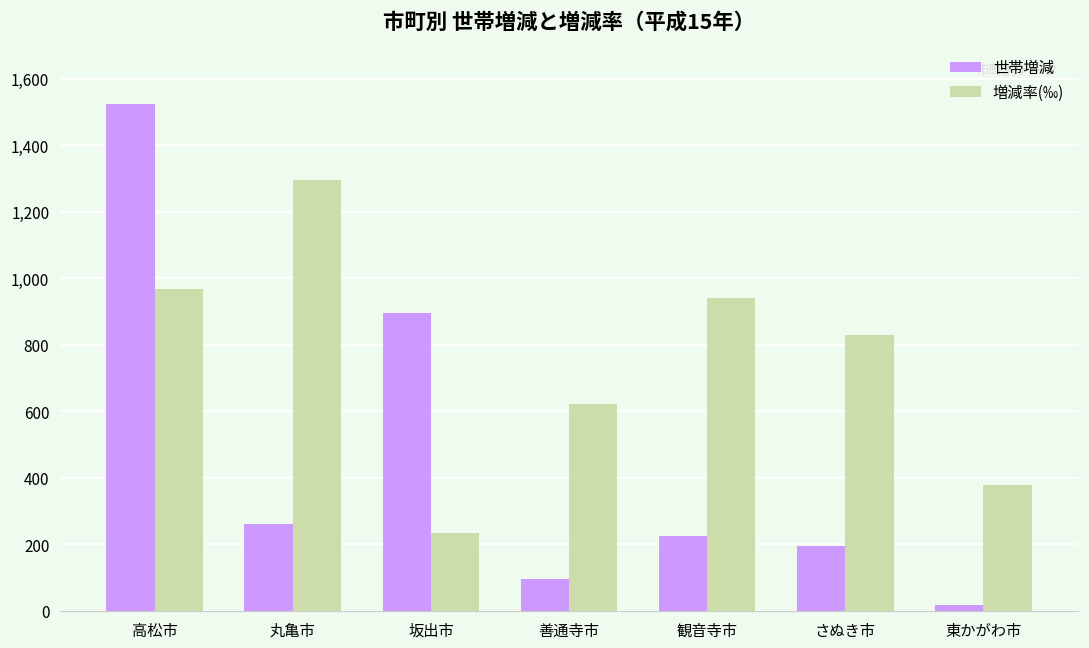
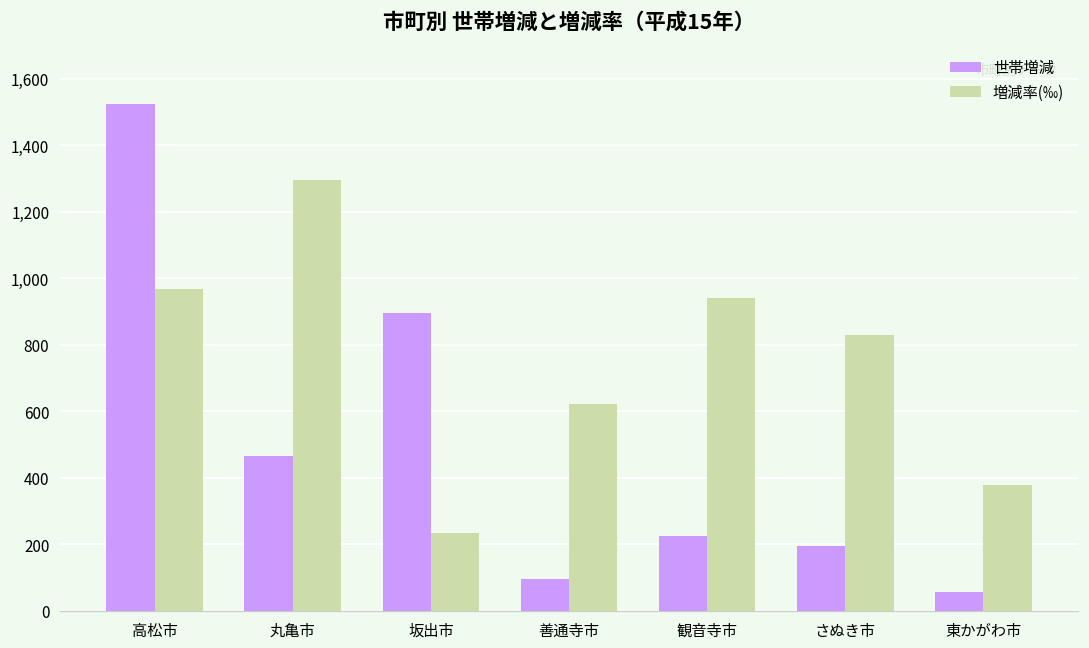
  {
    "世帯増減": {
      "高松市": "1,520",
-     "丸亀市": "260",
+     "丸亀市": "470",
      "坂出市": "900",
      "善通寺市": "100",
      "観音寺市": "230",
      "さぬき市": "190",
-     "東かがわ市": "20"
+     "東かがわ市": "60"
    }
  }
